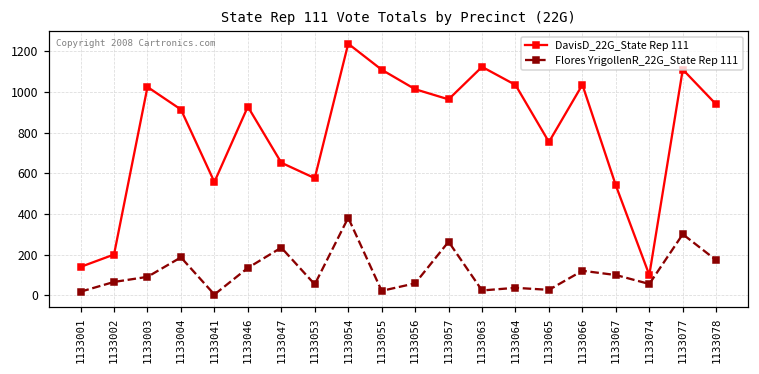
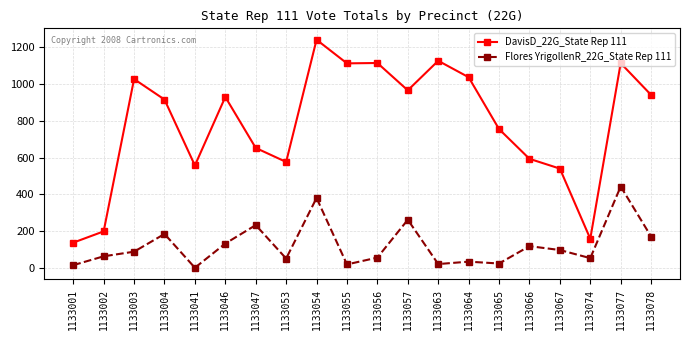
  {
    "DavisD_22G_State Rep 111": {
      "1133001": 140,
      "1133002": 200,
      "1133003": 1030,
      "1133004": 910,
      "1133041": 560,
      "1133046": 930,
      "1133047": 650,
      "1133053": 580,
      "1133054": 1240,
      "1133055": 1110,
-     "1133056": 1010,
+     "1133056": 1110,
      "1133057": 960,
      "1133063": 1120,
      "1133064": 1040,
      "1133065": 750,
-     "1133066": 1040,
+     "1133066": 590,
      "1133067": 540,
-     "1133074": 100,
+     "1133074": 160,
      "1133078": 940
    },
    "Flores YrigollenR_22G_State Rep 111": {
      "1133001": 20,
      "1133002": 70,
      "1133003": 90,
      "1133004": 190,
      "1133041": 0,
      "1133046": 130,
      "1133047": 230,
      "1133053": 50,
      "1133054": 380,
      "1133055": 20,
      "1133056": 60,
      "1133057": 260,
      "1133063": 20,
      "1133064": 40,
      "1133065": 30,
      "1133066": 120,
      "1133067": 100,
      "1133074": 60,
-     "1133077": 300,
+     "1133077": 440,
      "1133078": 170
    }
  }
